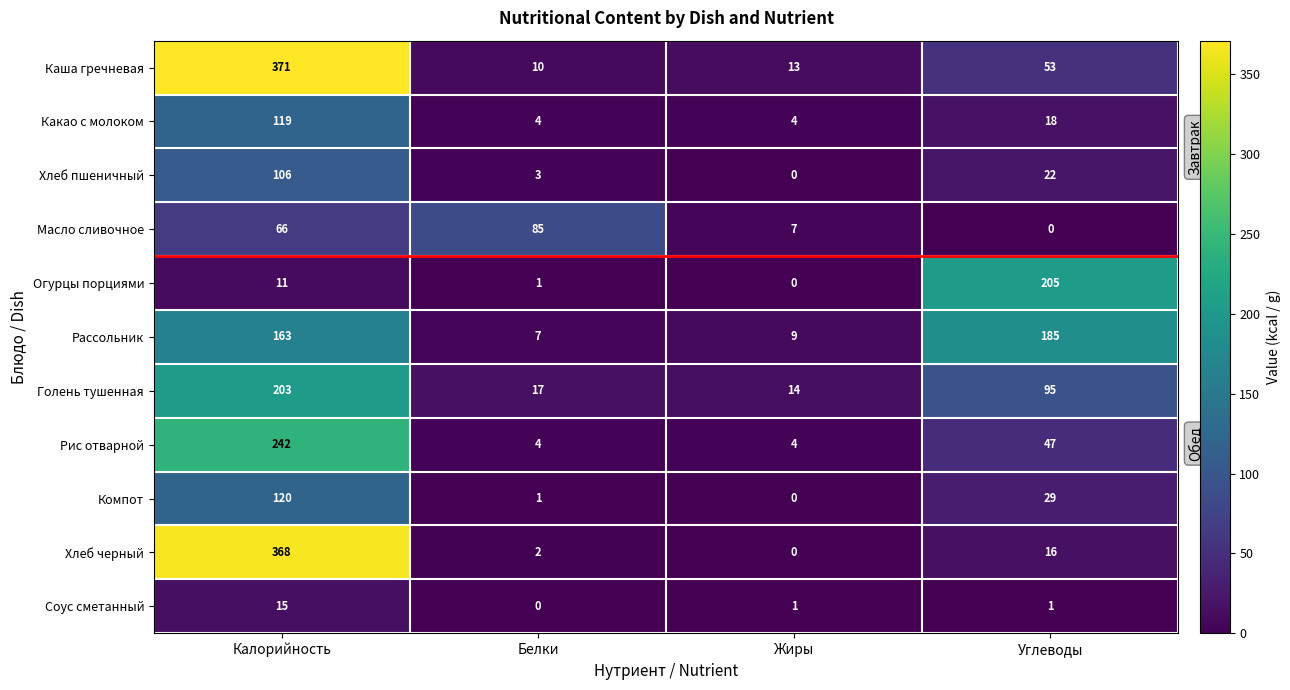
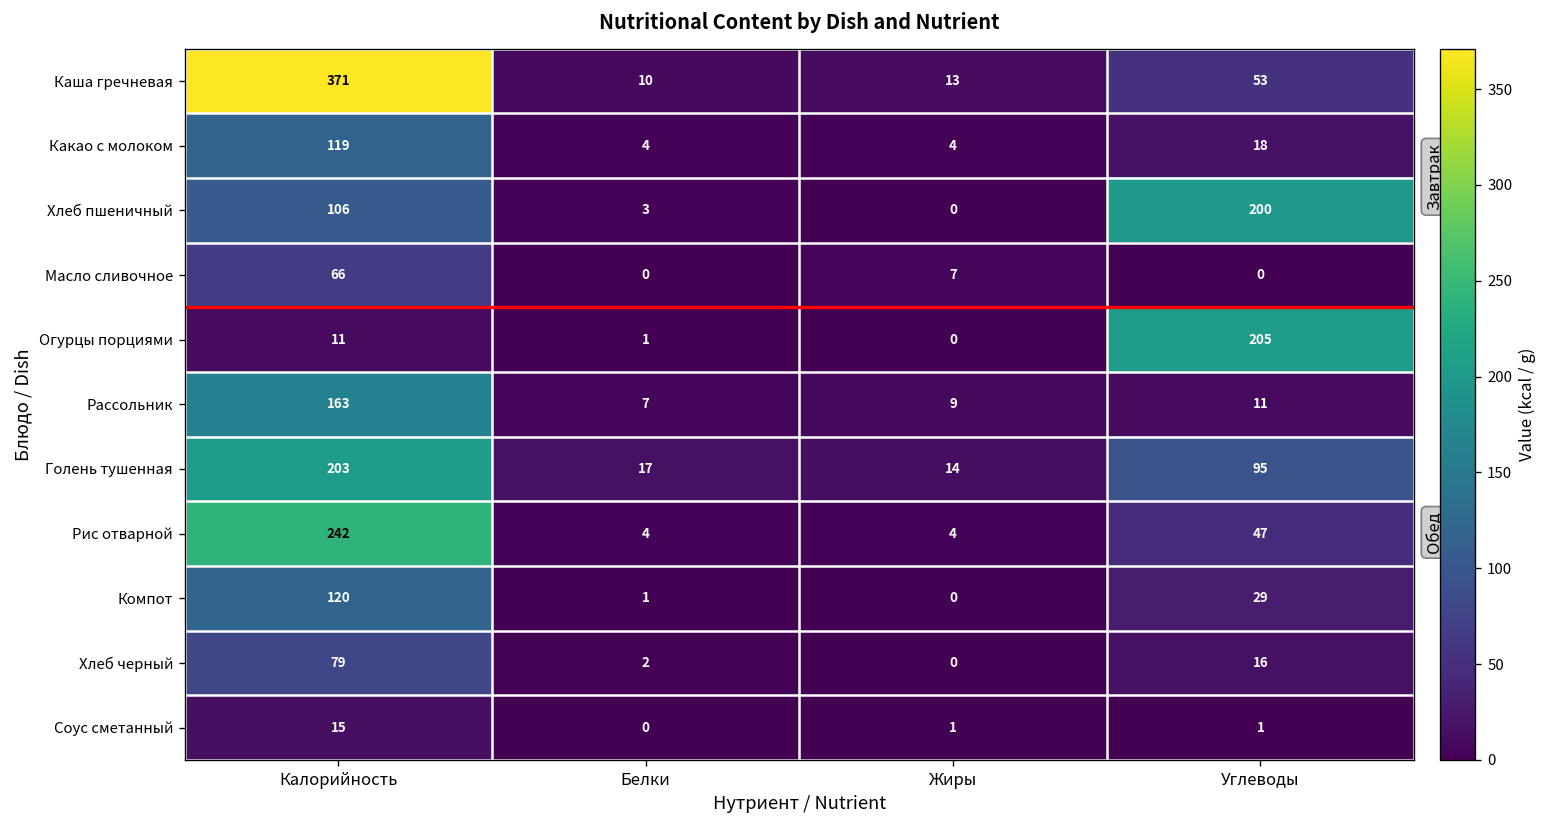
  {
    "Каша гречневая": {
      "Калорийность": 371,
      "Белки": 10,
      "Жиры": 13,
      "Углеводы": 53
    },
    "Какао с молоком": {
      "Калорийность": 119,
      "Белки": 4,
      "Жиры": 4,
      "Углеводы": 18
    },
    "Хлеб пшеничный": {
      "Калорийность": 106,
      "Белки": 3,
      "Жиры": 0,
-     "Углеводы": 22
+     "Углеводы": 200
    },
    "Масло сливочное": {
      "Калорийность": 66,
-     "Белки": 85,
+     "Белки": 0,
      "Жиры": 7,
      "Углеводы": 0
    },
    "Огурцы порциями": {
      "Калорийность": 11,
      "Белки": 1,
      "Жиры": 0,
      "Углеводы": 205
    },
    "Рассольник": {
      "Калорийность": 163,
      "Белки": 7,
      "Жиры": 9,
-     "Углеводы": 185
+     "Углеводы": 11
    },
    "Голень тушенная": {
      "Калорийность": 203,
      "Белки": 17,
      "Жиры": 14,
      "Углеводы": 95
    },
    "Рис отварной": {
      "Калорийность": 242,
      "Белки": 4,
      "Жиры": 4,
      "Углеводы": 47
    },
    "Компот": {
      "Калорийность": 120,
      "Белки": 1,
      "Жиры": 0,
      "Углеводы": 29
    },
    "Хлеб черный": {
-     "Калорийность": 368,
+     "Калорийность": 79,
      "Белки": 2,
      "Жиры": 0,
      "Углеводы": 16
    },
    "Соус сметанный": {
      "Калорийность": 15,
      "Белки": 0,
      "Жиры": 1,
      "Углеводы": 1
    }
  }
